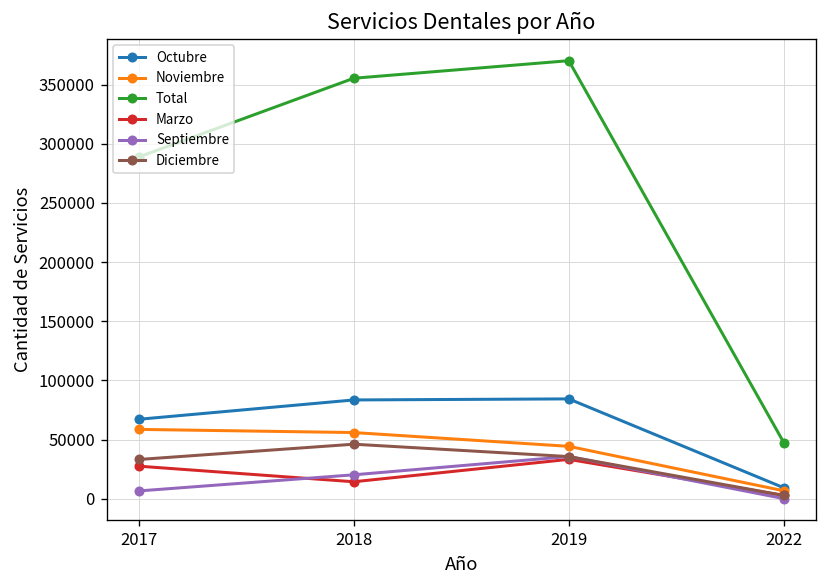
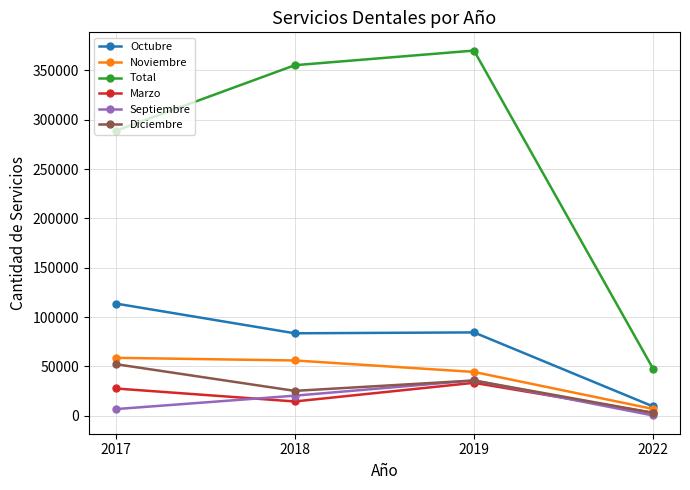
  {
    "Octubre": {
-     "2017": 70000,
+     "2017": 110000,
      "2018": 80000,
      "2019": 80000
    },
    "Noviembre": {
      "2017": 60000,
      "2018": 60000,
      "2019": 40000
    },
    "Total": {
      "2018": 360000,
      "2019": 370000,
      "2022": 50000
    },
    "Marzo": {
      "2017": 30000,
      "2018": 10000
    },
    "Septiembre": {
      "2017": 10000,
      "2018": 20000,
      "2022": 0
    },
    "Diciembre": {
-     "2017": 30000,
-     "2018": 50000
+     "2017": 50000,
+     "2018": 30000
    }
  }
